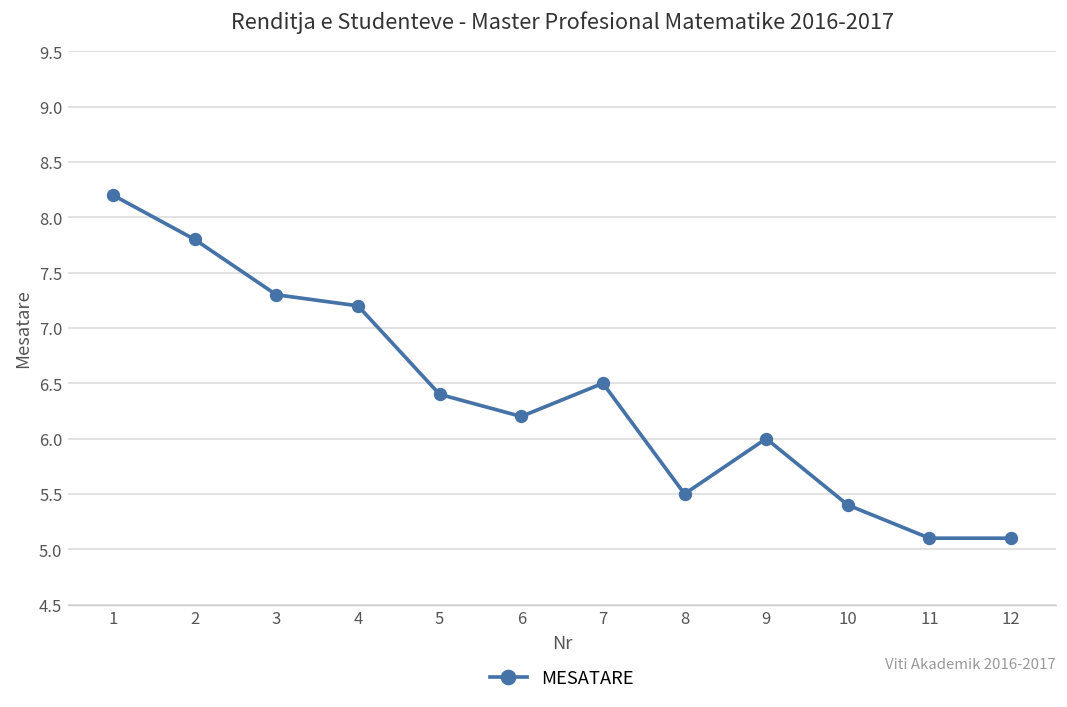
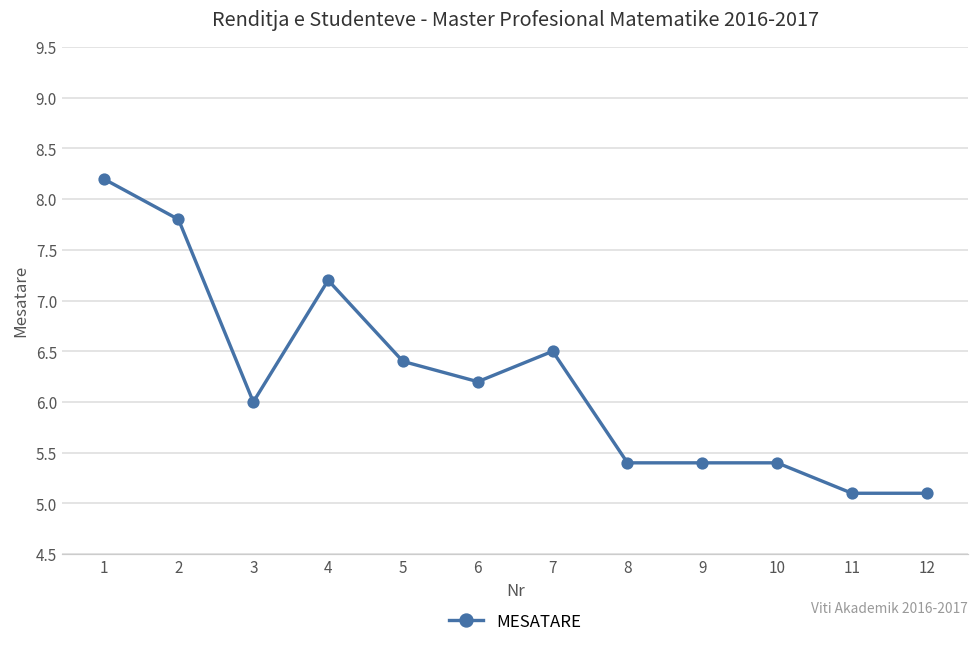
  {
    "1": 8.2,
    "2": 7.8,
-   "3": 7.3,
+   "3": 6.0,
    "4": 7.2,
    "5": 6.4,
    "6": 6.2,
    "7": 6.5,
-   "8": 5.5,
-   "9": 6.0,
+   "8": 5.4,
+   "9": 5.4,
    "10": 5.4,
    "11": 5.1,
    "12": 5.1
  }
